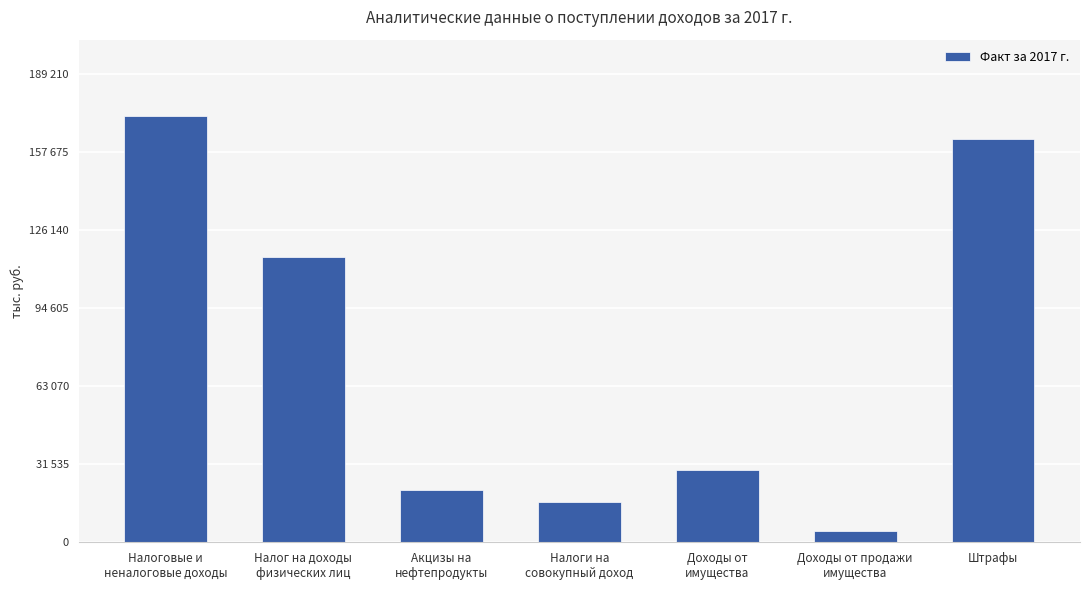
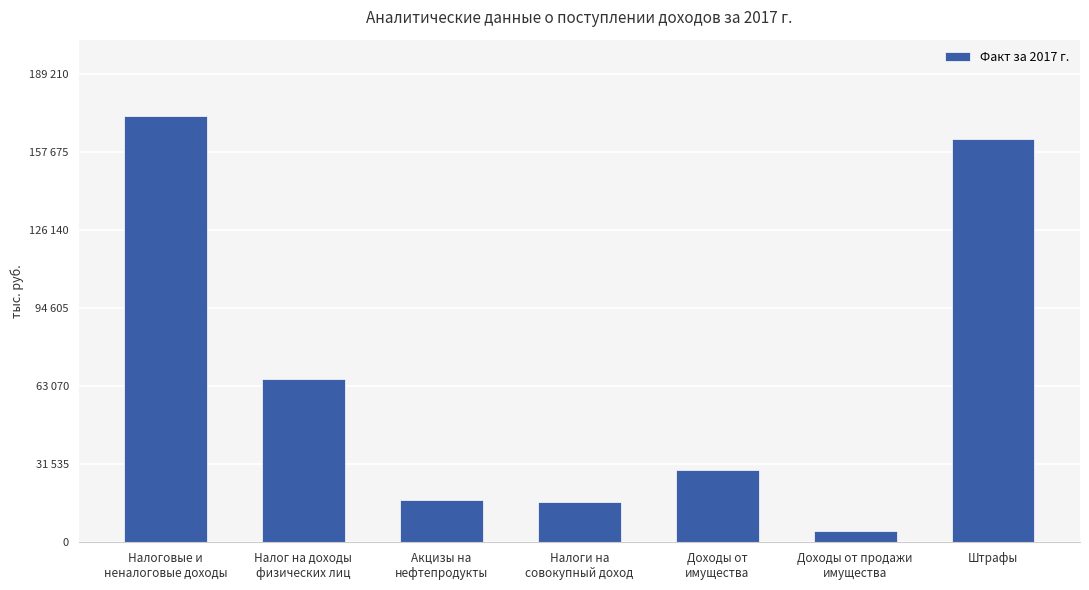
  {
    "Налоговые и неналоговые доходы": 172000,
-   "Налог на доходы физических лиц": 115000,
-   "Акцизы на нефтепродукты": 21000,
+   "Налог на доходы физических лиц": 66000,
+   "Акцизы на нефтепродукты": 17000,
    "Налоги на совокупный доход": 16000,
    "Доходы от имущества": 29000,
    "Доходы от продажи имущества": 4000,
    "Штрафы": 163000
  }
